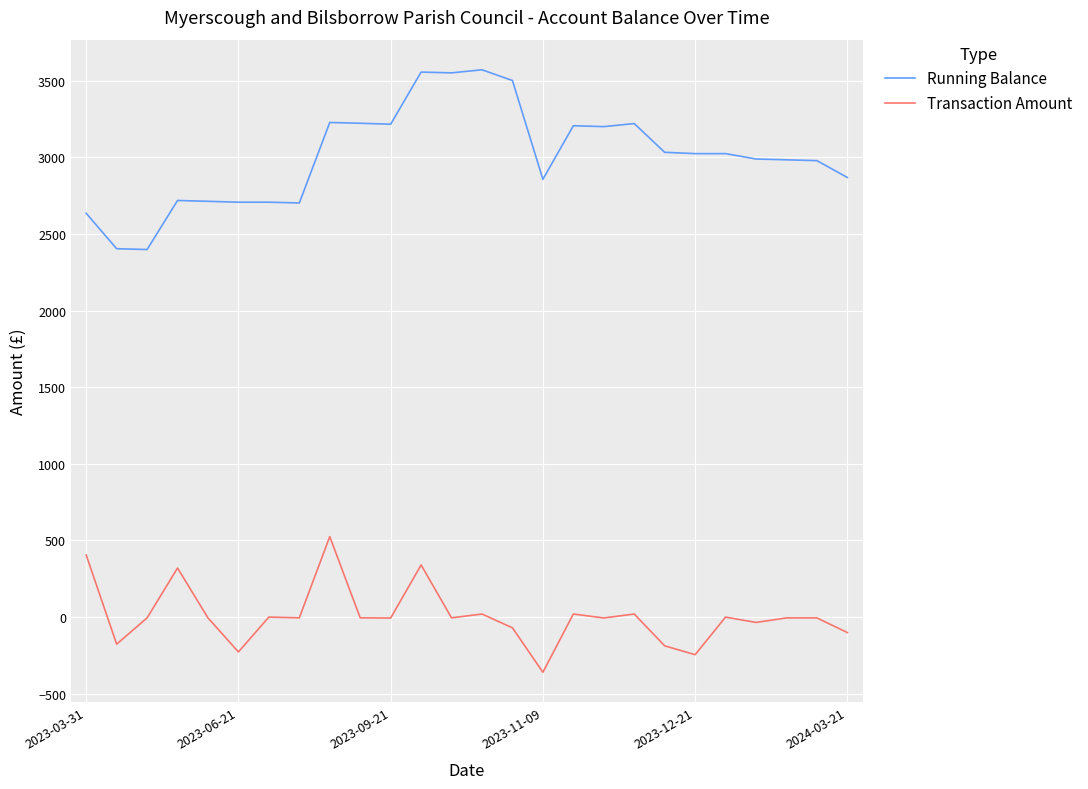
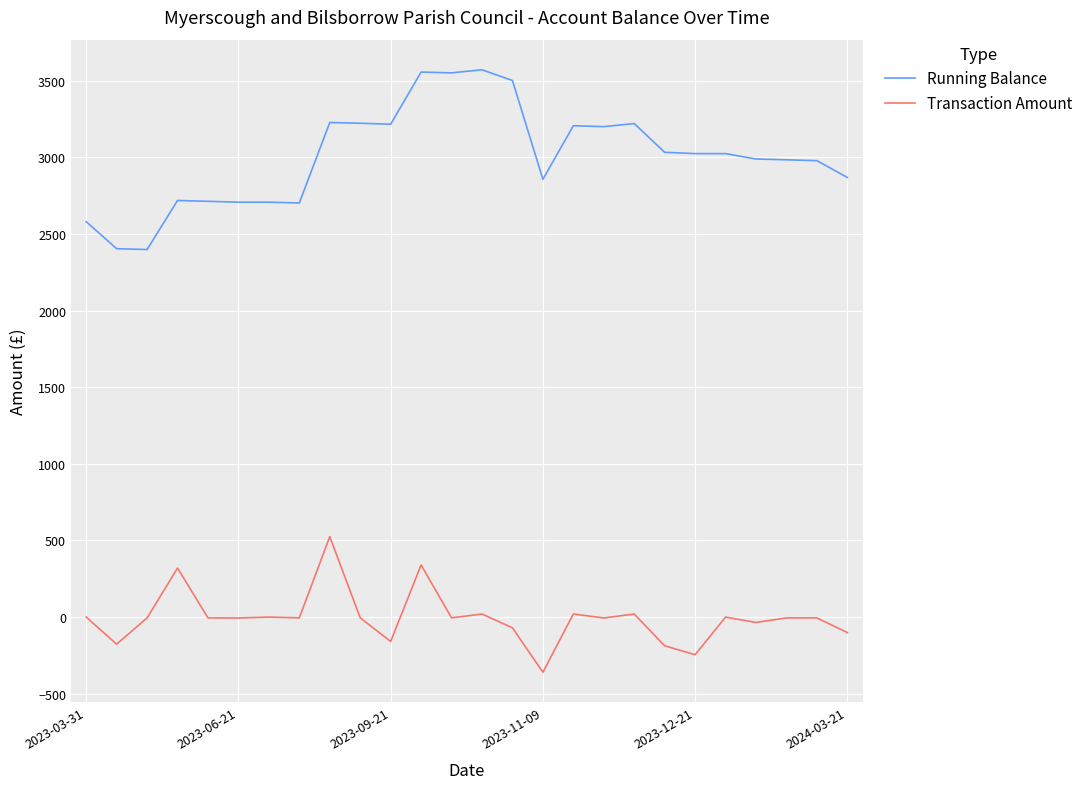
  {
    "Running Balance": {
-     "2023-03-31": 2630,
+     "2023-03-31": 2580,
      "2023-06-21": 2710,
      "2023-09-21": 3220,
      "2023-11-09": 2860,
      "2023-12-21": 3020,
      "2024-03-21": 2870
    },
    "Transaction Amount": {
-     "2023-03-31": 410,
-     "2023-06-21": -230,
-     "2023-09-21": -10,
+     "2023-03-31": 0,
+     "2023-06-21": -10,
+     "2023-09-21": -160,
      "2023-11-09": -360,
      "2023-12-21": -250,
      "2024-03-21": -100
    }
  }
